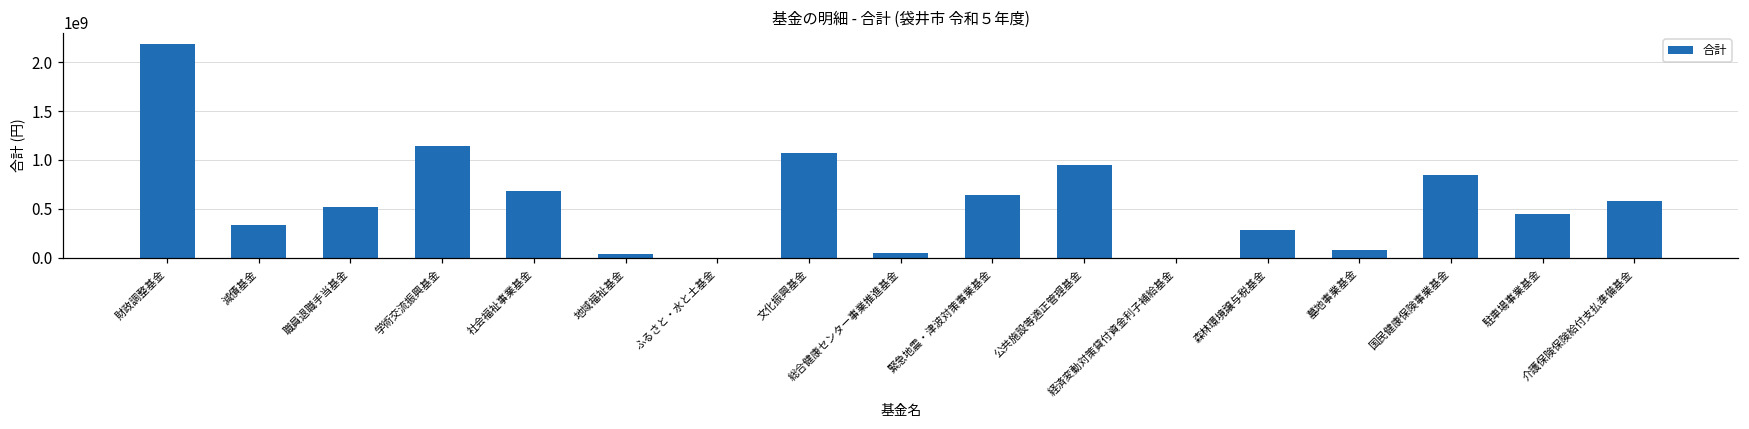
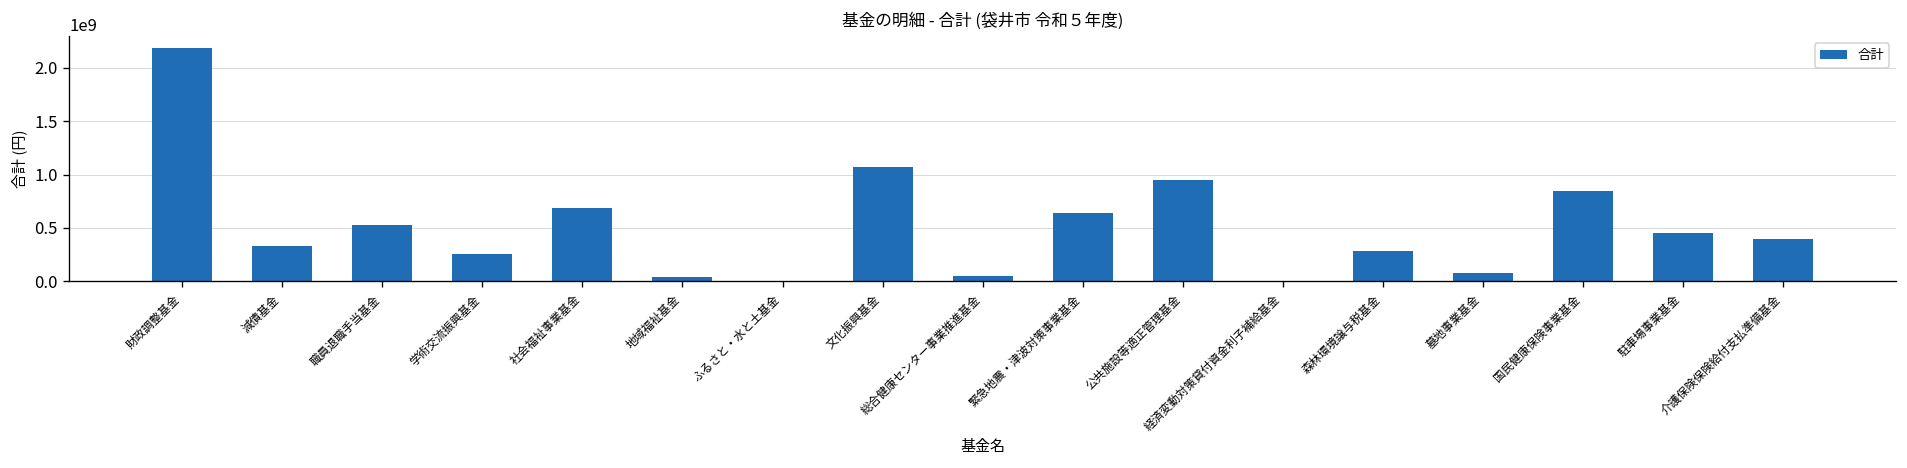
  {
    "財政調整基金": 2200000000,
    "減債基金": 300000000,
    "職員退職手当基金": 500000000,
-   "学術交流振興基金": 1100000000,
+   "学術交流振興基金": 300000000,
    "社会福祉事業基金": 700000000,
    "地域福祉基金": 0,
    "ふるさと・水と土基金": 0,
    "文化振興基金": 1100000000,
    "総合健康センター事業推進基金": 100000000,
    "緊急地震・津波対策事業基金": 600000000,
    "公共施設等適正管理基金": 900000000,
    "経済変動対策貸付資金利子補給基金": 0,
    "森林環境譲与税基金": 300000000,
    "墓地事業基金": 100000000,
    "国民健康保険事業基金": 800000000,
    "駐車場事業基金": 400000000,
-   "介護保険保険給付支払準備基金": 600000000
+   "介護保険保険給付支払準備基金": 400000000
  }
